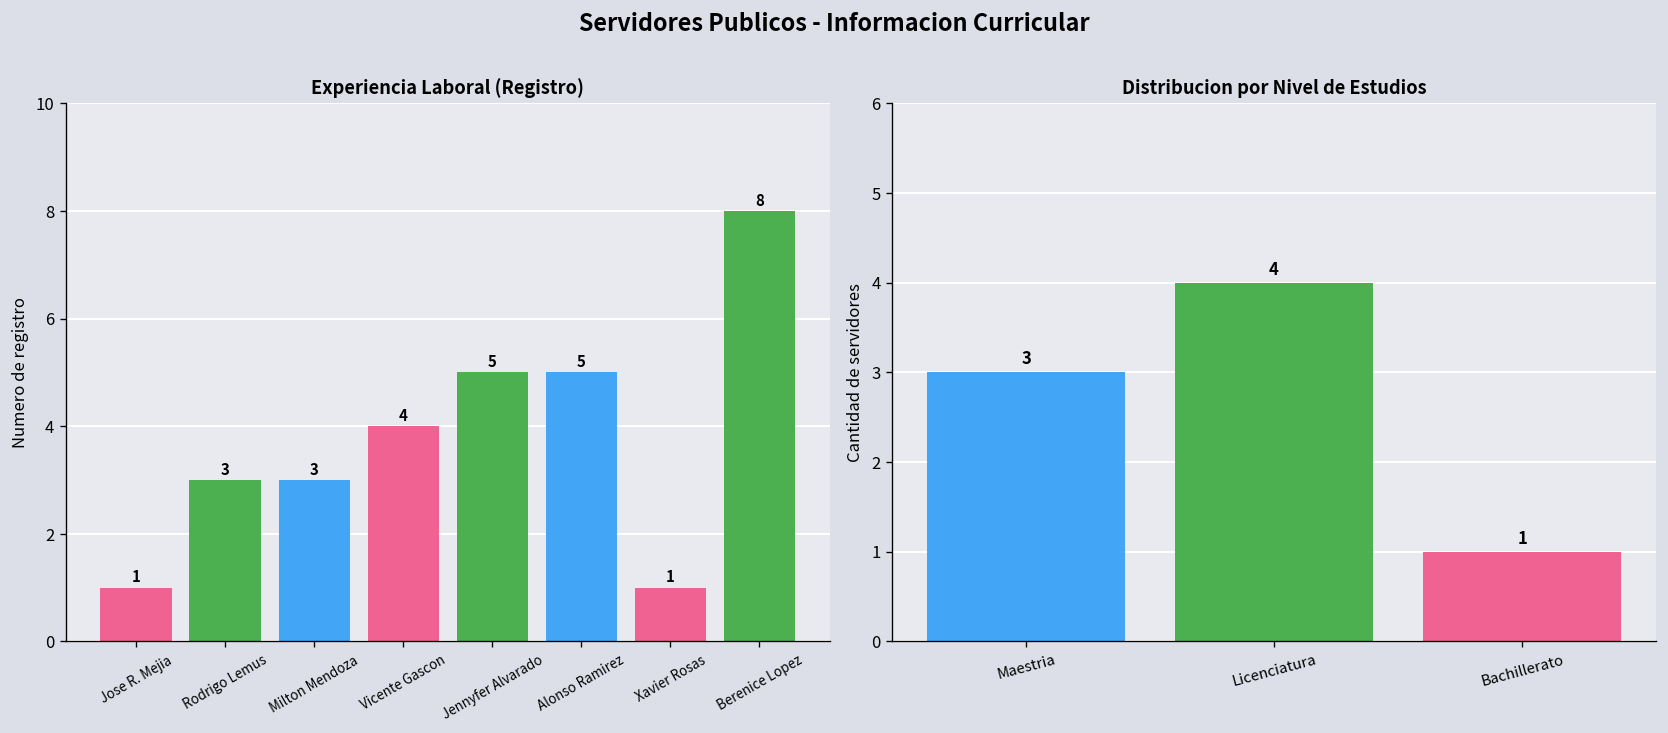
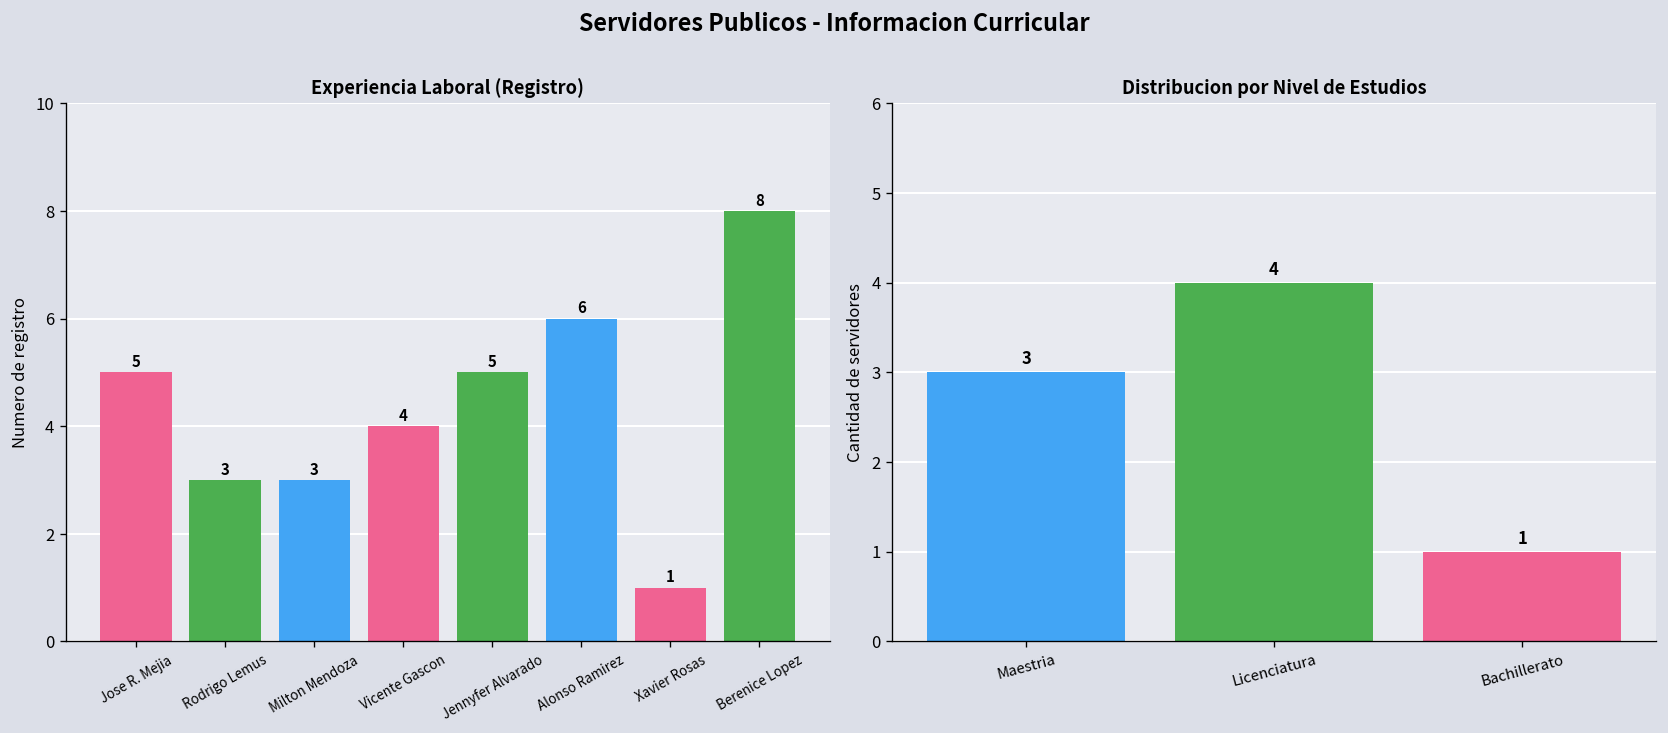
  {
    "Experiencia Laboral (Registro)": {
-     "Jose R. Mejia": 1,
+     "Jose R. Mejia": 5,
      "Rodrigo Lemus": 3,
      "Milton Mendoza": 3,
      "Vicente Gascon": 4,
      "Jennyfer Alvarado": 5,
-     "Alonso Ramirez": 5,
+     "Alonso Ramirez": 6,
      "Xavier Rosas": 1,
      "Berenice Lopez": 8
    },
    "Distribucion por Nivel de Estudios": {
      "Maestria": 3,
      "Licenciatura": 4,
      "Bachillerato": 1
    }
  }
